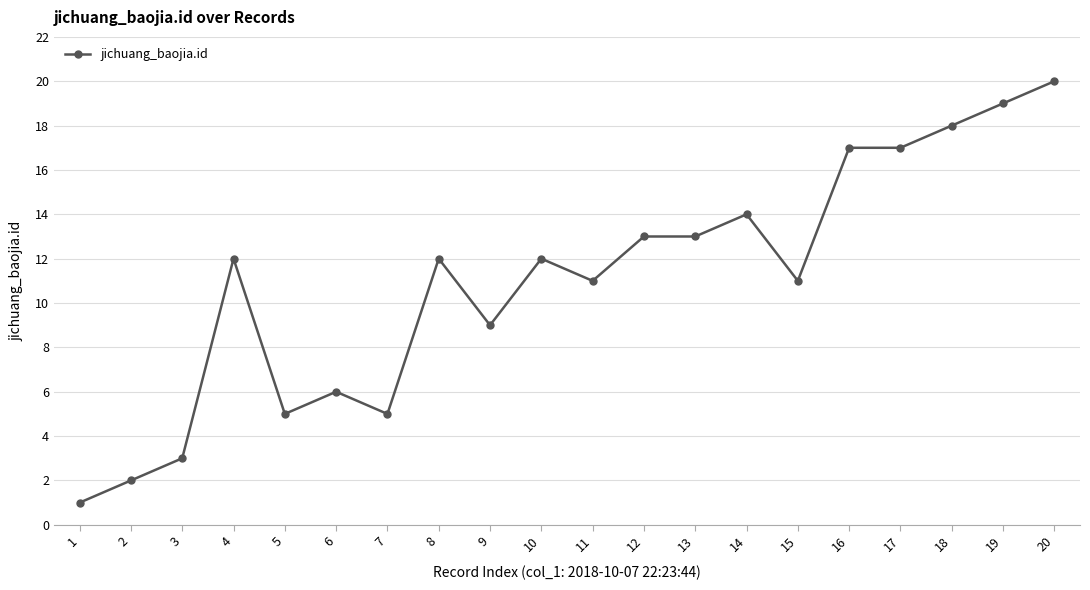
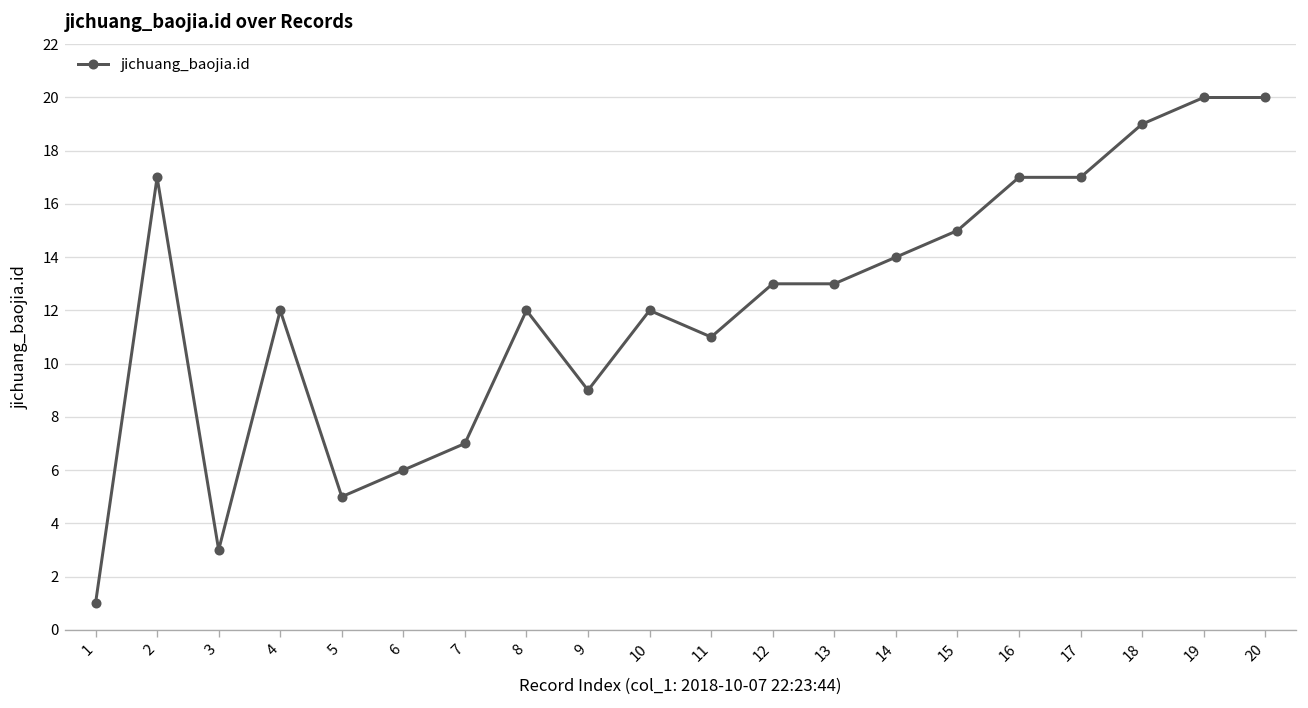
  {
    "1": 1,
-   "2": 2,
+   "2": 17,
    "3": 3,
    "4": 12,
    "5": 5,
    "6": 6,
-   "7": 5,
+   "7": 7,
    "8": 12,
    "9": 9,
    "10": 12,
    "11": 11,
    "12": 13,
    "13": 13,
    "14": 14,
-   "15": 11,
+   "15": 15,
    "16": 17,
    "17": 17,
-   "18": 18,
-   "19": 19,
+   "18": 19,
+   "19": 20,
    "20": 20
  }
